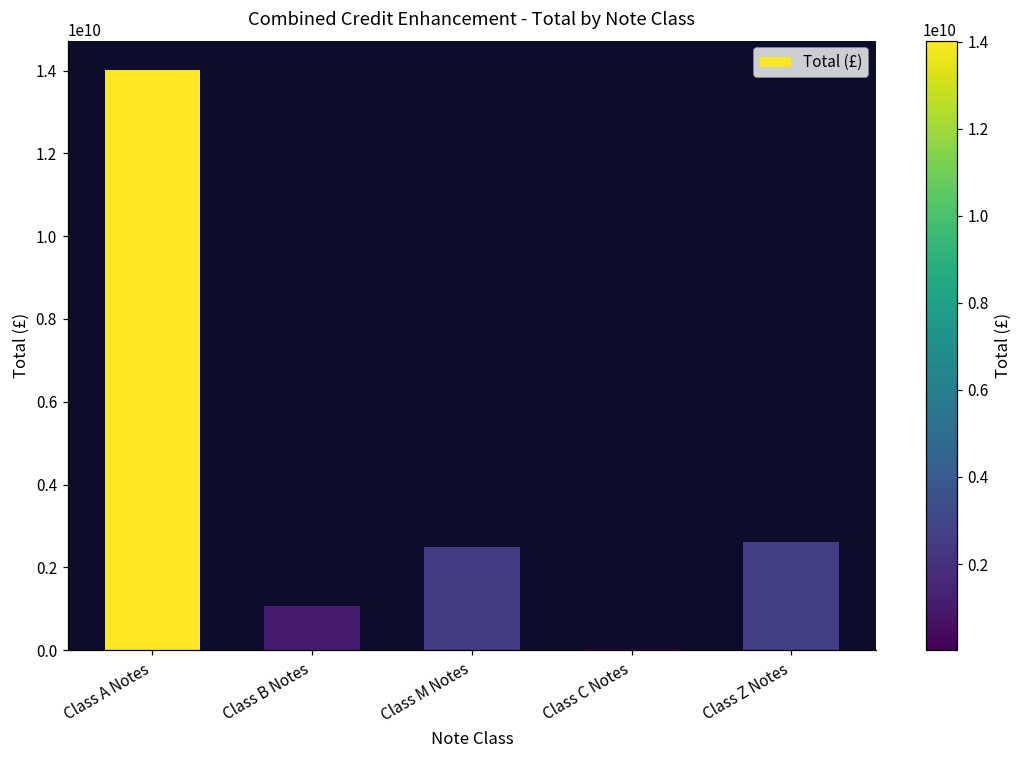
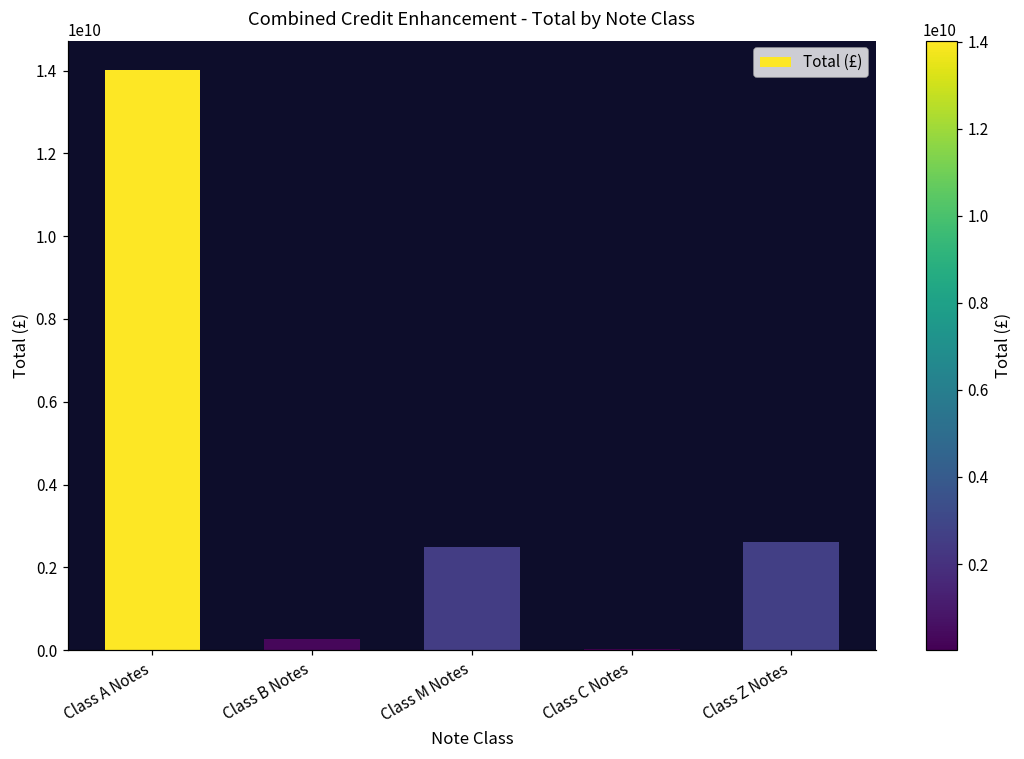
  {
    "Class A Notes": 14000000000,
-   "Class B Notes": 1100000000,
+   "Class B Notes": 300000000,
    "Class M Notes": 2500000000,
    "Class Z Notes": 2600000000
  }
